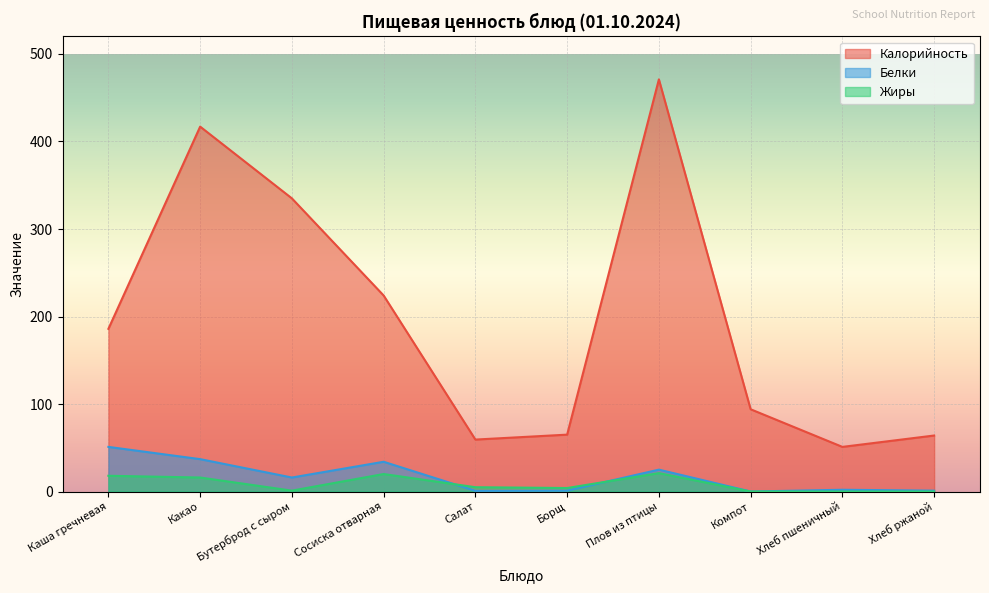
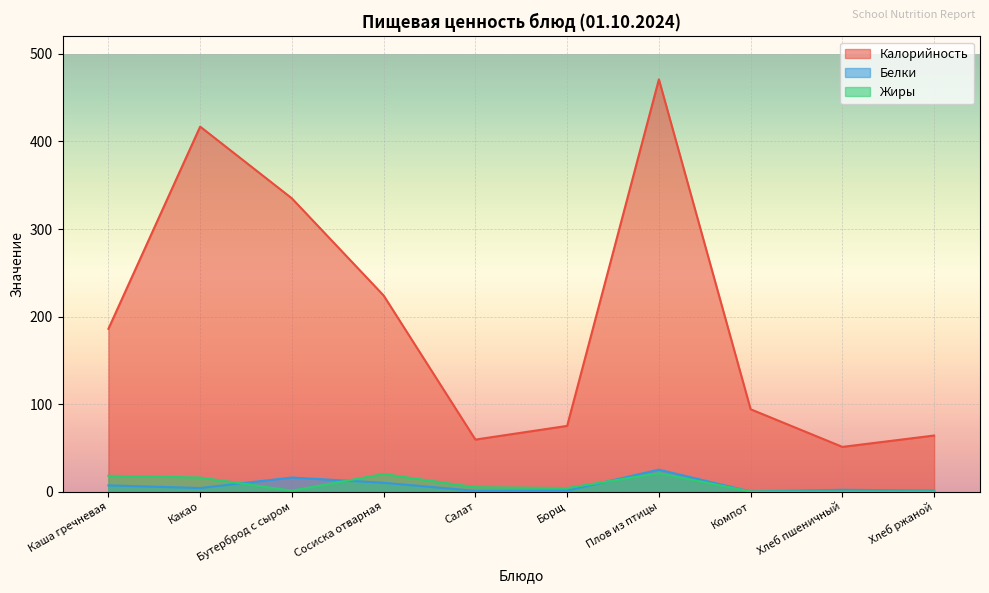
  {
    "Калорийность": {
      "Каша гречневая": 190,
      "Какао": 420,
      "Бутерброд с сыром": 340,
      "Сосиска отварная": 220,
      "Салат": 60,
-     "Борщ": 70,
+     "Борщ": 80,
      "Плов из птицы": 470,
      "Компот": 90,
      "Хлеб пшеничный": 50,
      "Хлеб ржаной": 60
    },
    "Белки": {
-     "Каша гречневая": 50,
-     "Какао": 40,
+     "Каша гречневая": 10,
+     "Какао": 0,
      "Бутерброд с сыром": 20,
-     "Сосиска отварная": 30,
+     "Сосиска отварная": 10,
      "Салат": 0,
      "Борщ": 0,
      "Плов из птицы": 30
    },
    "Жиры": {
      "Каша гречневая": 20,
      "Какао": 20,
      "Бутерброд с сыром": 0,
      "Сосиска отварная": 20,
      "Салат": 0,
      "Борщ": 0,
      "Плов из птицы": 20
    }
  }
